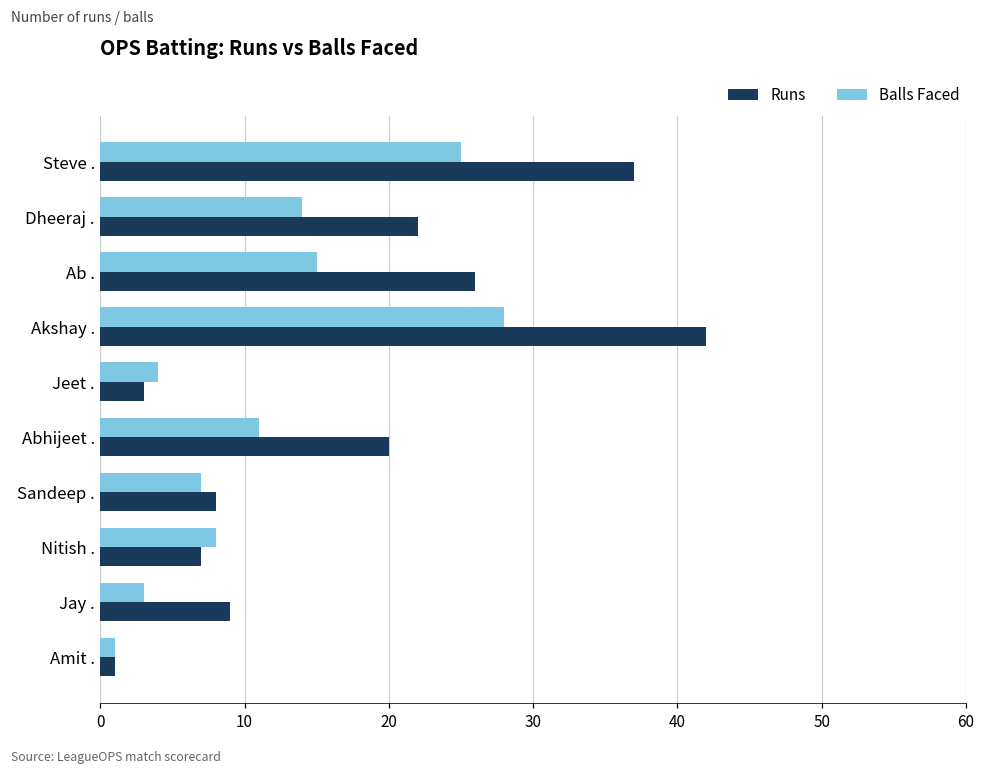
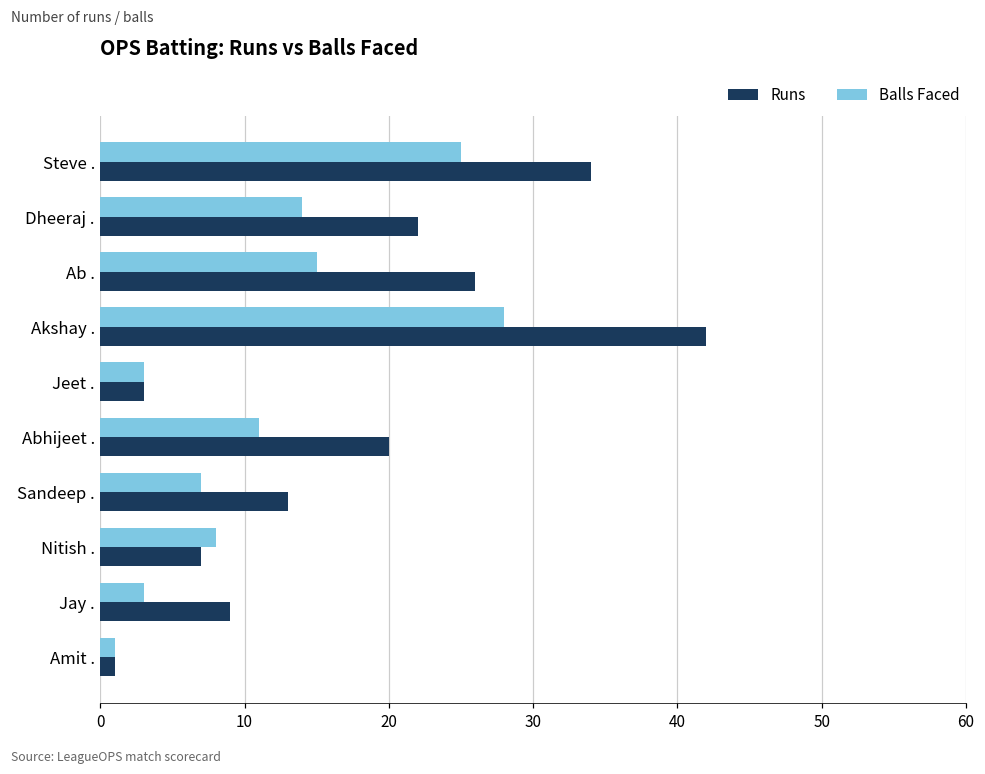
  {
    "Runs": {
-     "Steve .": 37,
+     "Steve .": 34,
      "Dheeraj .": 22,
      "Ab .": 26,
      "Akshay .": 42,
      "Jeet .": 3,
      "Abhijeet .": 20,
-     "Sandeep .": 8,
+     "Sandeep .": 13,
      "Nitish .": 7,
      "Jay .": 9,
      "Amit .": 1
    },
    "Balls Faced": {
      "Steve .": 25,
      "Dheeraj .": 14,
      "Ab .": 15,
      "Akshay .": 28,
-     "Jeet .": 4,
+     "Jeet .": 3,
      "Abhijeet .": 11,
      "Sandeep .": 7,
      "Nitish .": 8,
      "Jay .": 3,
      "Amit .": 1
    }
  }
